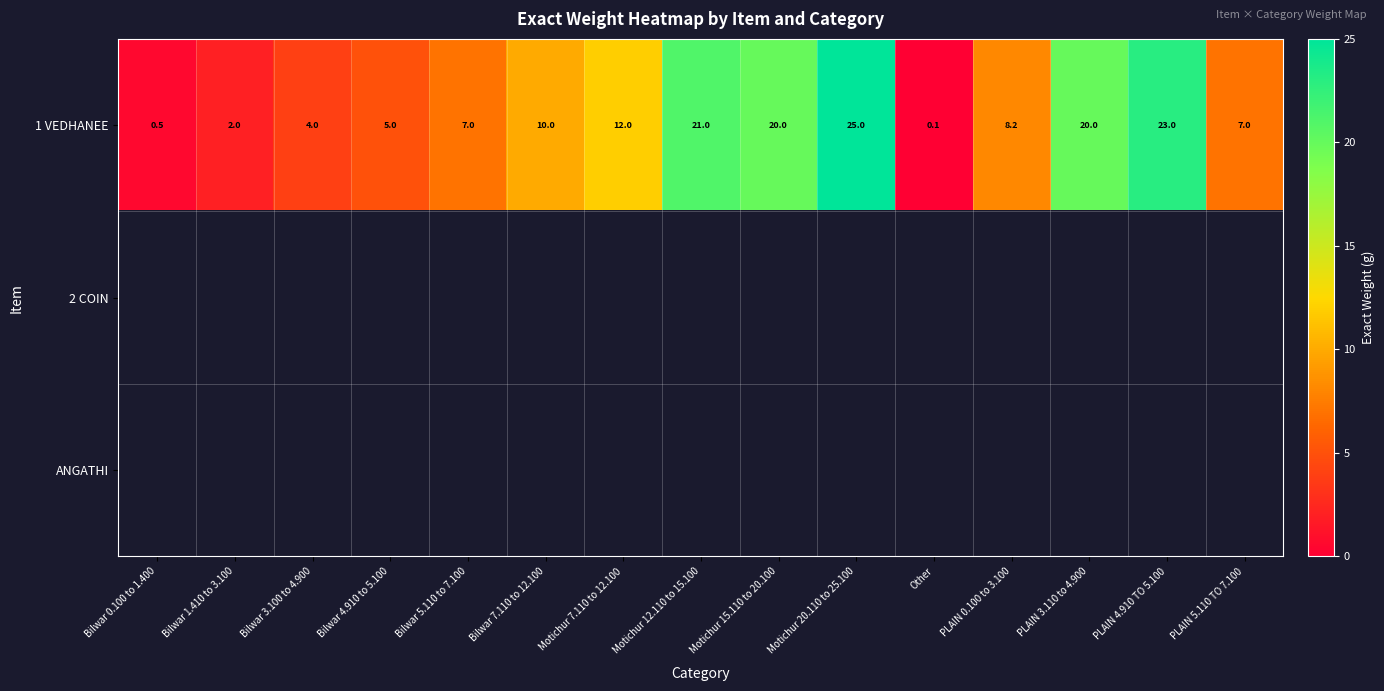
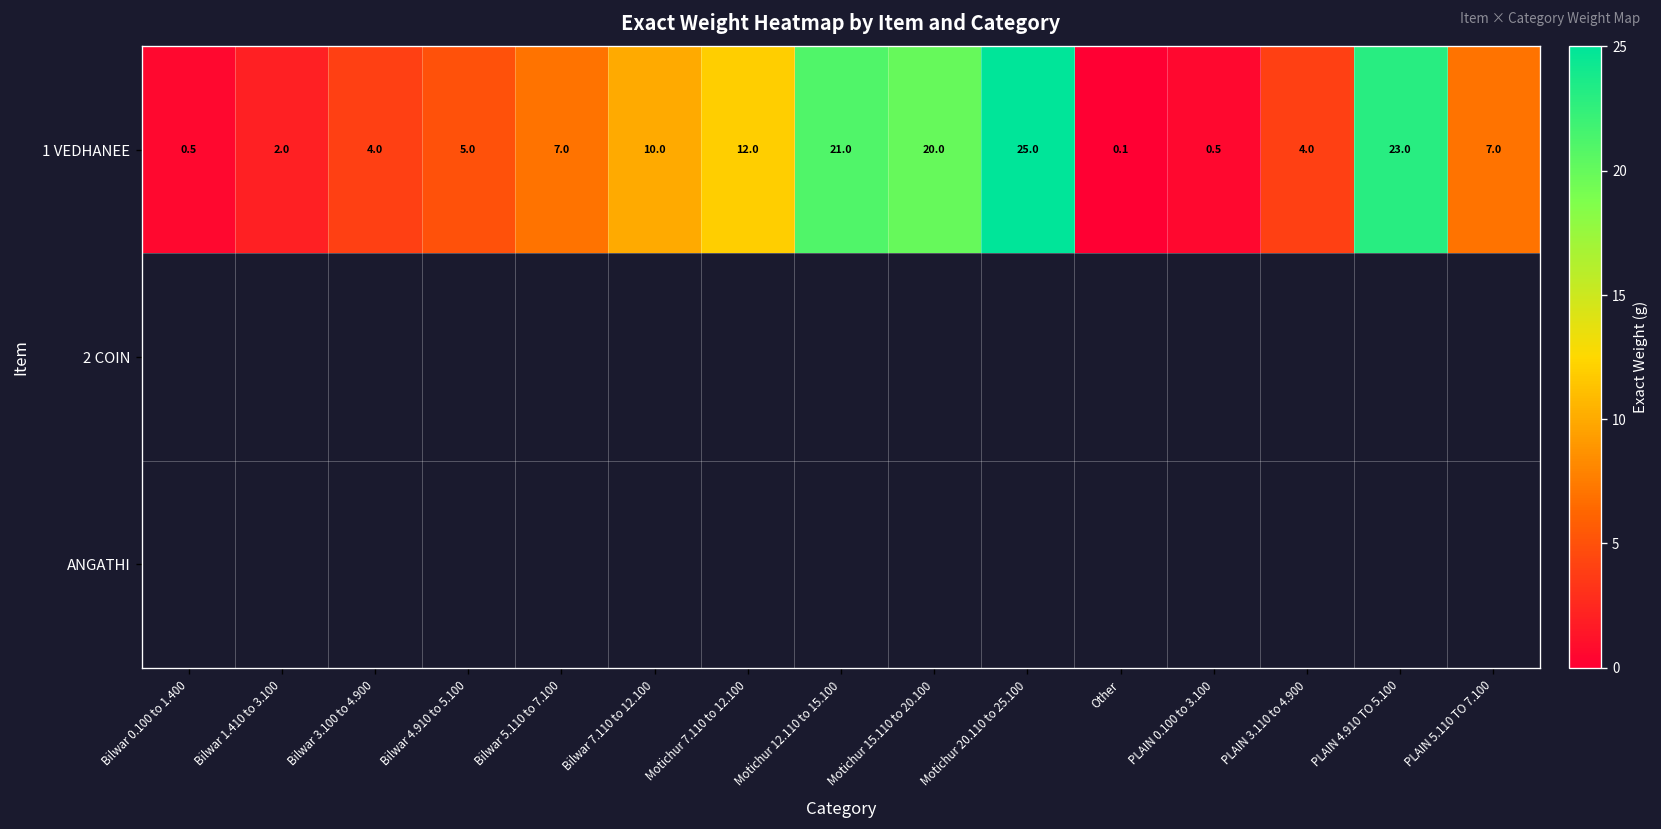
  {
    "1 VEDHANEE": {
      "Bilwar 0.100 to 1.400": 0.5,
      "Bilwar 1.410 to 3.100": 2.0,
      "Bilwar 3.100 to 4.900": 4.0,
      "Bilwar 4.910 to 5.100": 5.0,
      "Bilwar 5.110 to 7.100": 7.0,
      "Bilwar 7.110 to 12.100": 10.0,
      "Motichur 7.110 to 12.100": 12.0,
      "Motichur 12.110 to 15.100": 21.0,
      "Motichur 15.110 to 20.100": 20.0,
      "Motichur 20.110 to 25.100": 25.0,
      "Other": 0.1,
-     "PLAIN 0.100 to 3.100": 8.2,
-     "PLAIN 3.110 to 4.900": 20.0,
+     "PLAIN 0.100 to 3.100": 0.5,
+     "PLAIN 3.110 to 4.900": 4.0,
      "PLAIN 4.910 TO 5.100": 23.0,
      "PLAIN 5.110 TO 7.100": 7.0
    }
  }
